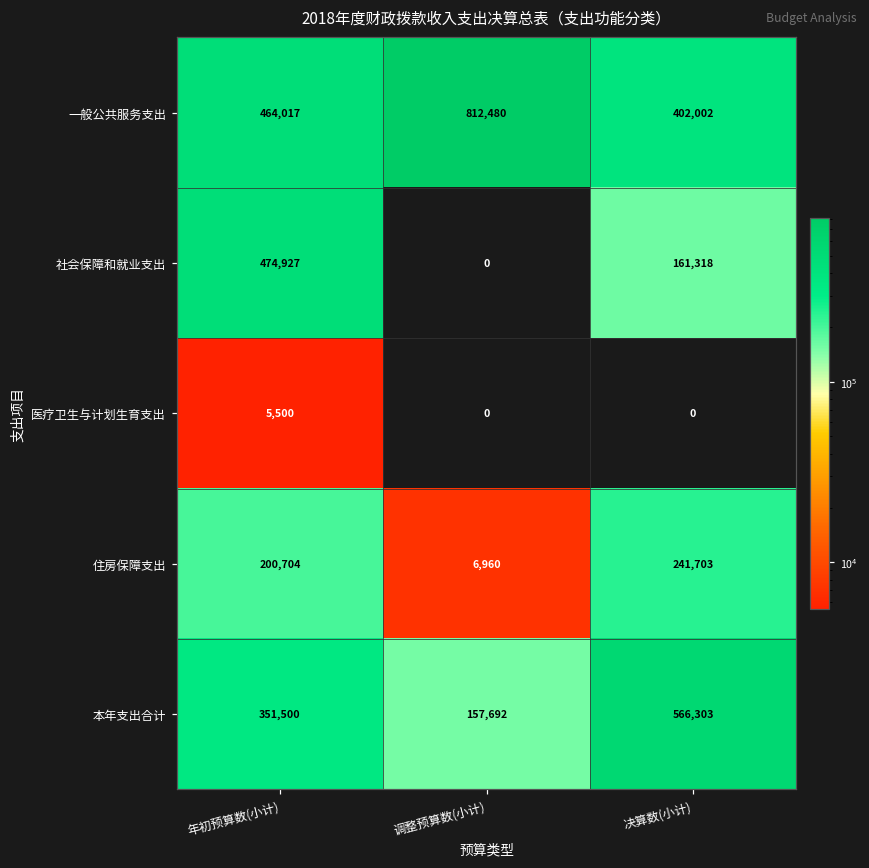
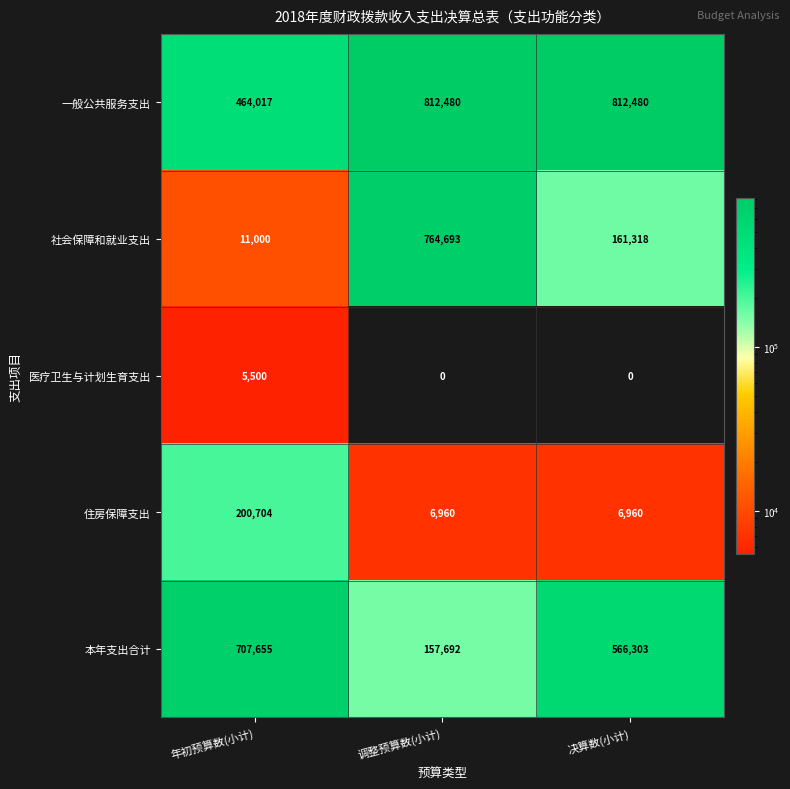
  {
    "一般公共服务支出": {
      "年初预算数(小计)": "464,017",
      "调整预算数(小计)": "812,480",
-     "决算数(小计)": "402,002"
+     "决算数(小计)": "812,480"
    },
    "社会保障和就业支出": {
-     "年初预算数(小计)": "474,927",
-     "调整预算数(小计)": "0",
+     "年初预算数(小计)": "11,000",
+     "调整预算数(小计)": "764,693",
      "决算数(小计)": "161,318"
    },
    "医疗卫生与计划生育支出": {
      "年初预算数(小计)": "5,500",
      "调整预算数(小计)": "0",
      "决算数(小计)": "0"
    },
    "住房保障支出": {
      "年初预算数(小计)": "200,704",
      "调整预算数(小计)": "6,960",
-     "决算数(小计)": "241,703"
+     "决算数(小计)": "6,960"
    },
    "本年支出合计": {
-     "年初预算数(小计)": "351,500",
+     "年初预算数(小计)": "707,655",
      "调整预算数(小计)": "157,692",
      "决算数(小计)": "566,303"
    }
  }
